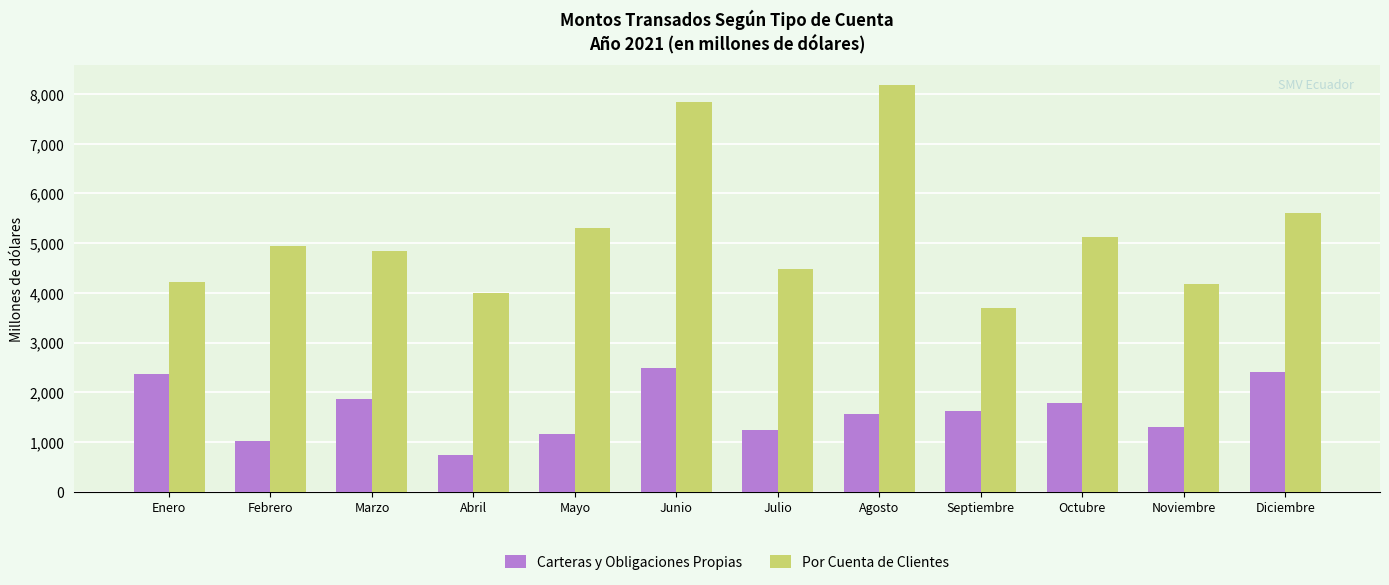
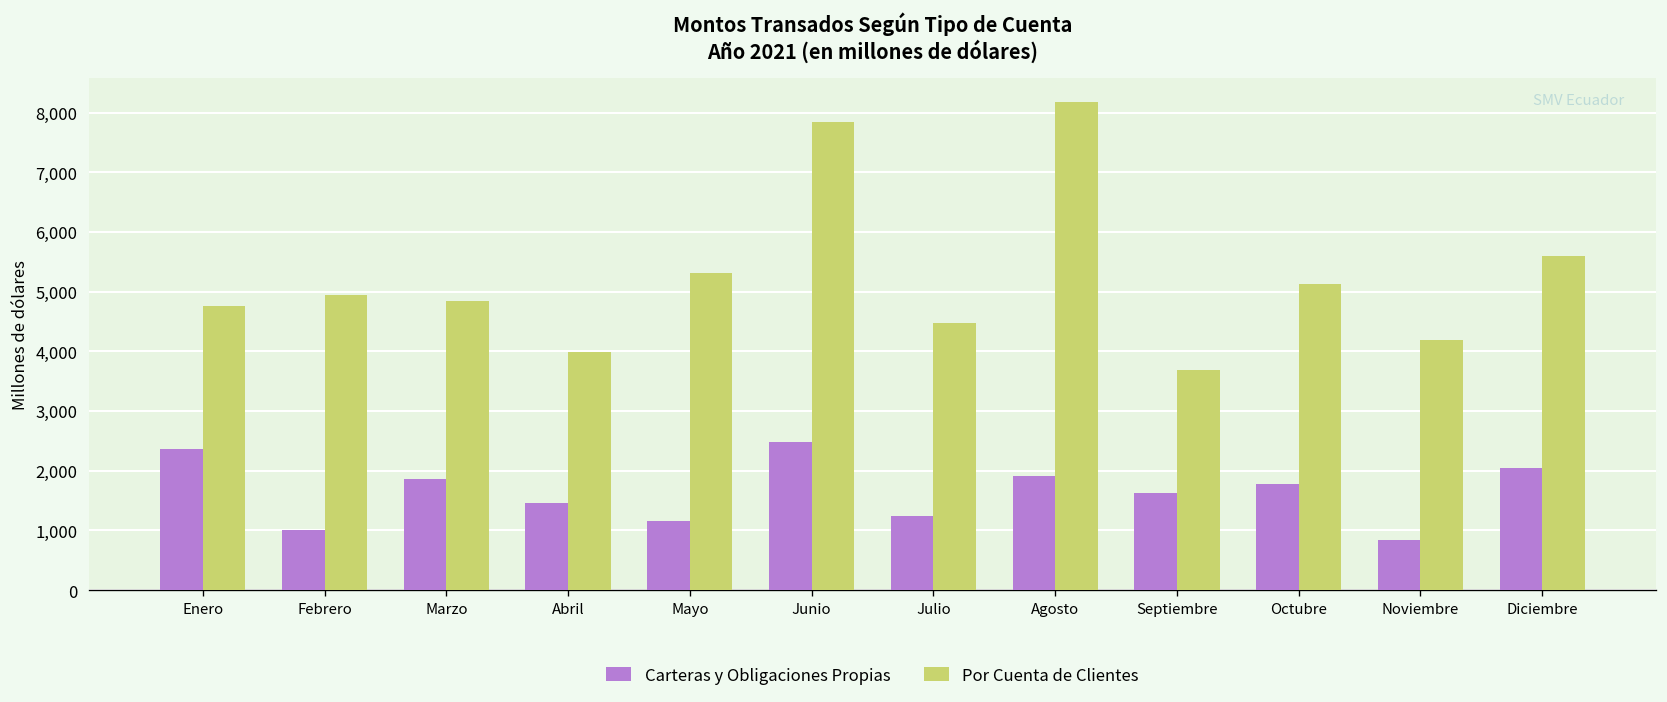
  {
    "Carteras y Obligaciones Propias": {
      "Enero": "2,400",
      "Febrero": "1,000",
      "Marzo": "1,900",
-     "Abril": "700",
+     "Abril": "1,500",
      "Mayo": "1,200",
      "Junio": "2,500",
      "Julio": "1,200",
-     "Agosto": "1,600",
+     "Agosto": "1,900",
      "Septiembre": "1,600",
      "Octubre": "1,800",
-     "Noviembre": "1,300",
-     "Diciembre": "2,400"
+     "Noviembre": "800",
+     "Diciembre": "2,000"
    },
    "Por Cuenta de Clientes": {
-     "Enero": "4,200",
+     "Enero": "4,800",
      "Febrero": "4,900",
      "Marzo": "4,800",
      "Abril": "4,000",
      "Mayo": "5,300",
      "Junio": "7,800",
      "Julio": "4,500",
      "Agosto": "8,200",
      "Septiembre": "3,700",
      "Octubre": "5,100",
      "Noviembre": "4,200",
      "Diciembre": "5,600"
    }
  }
